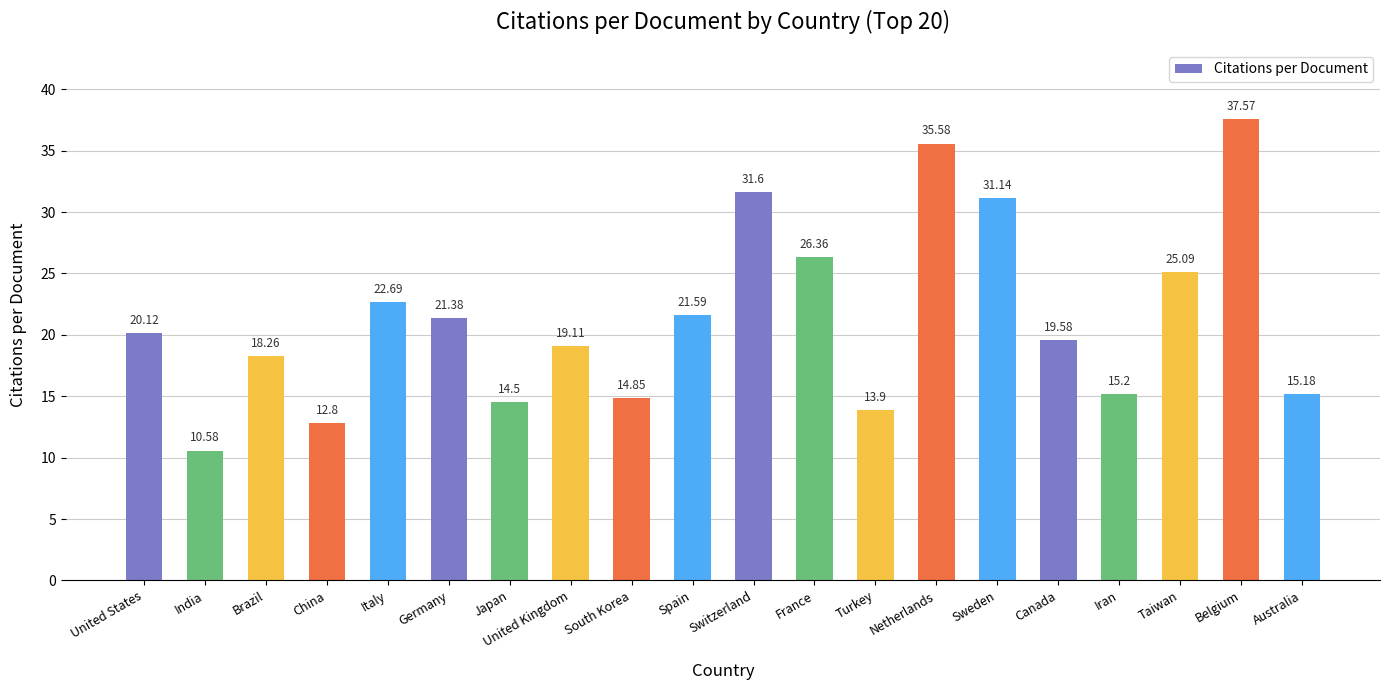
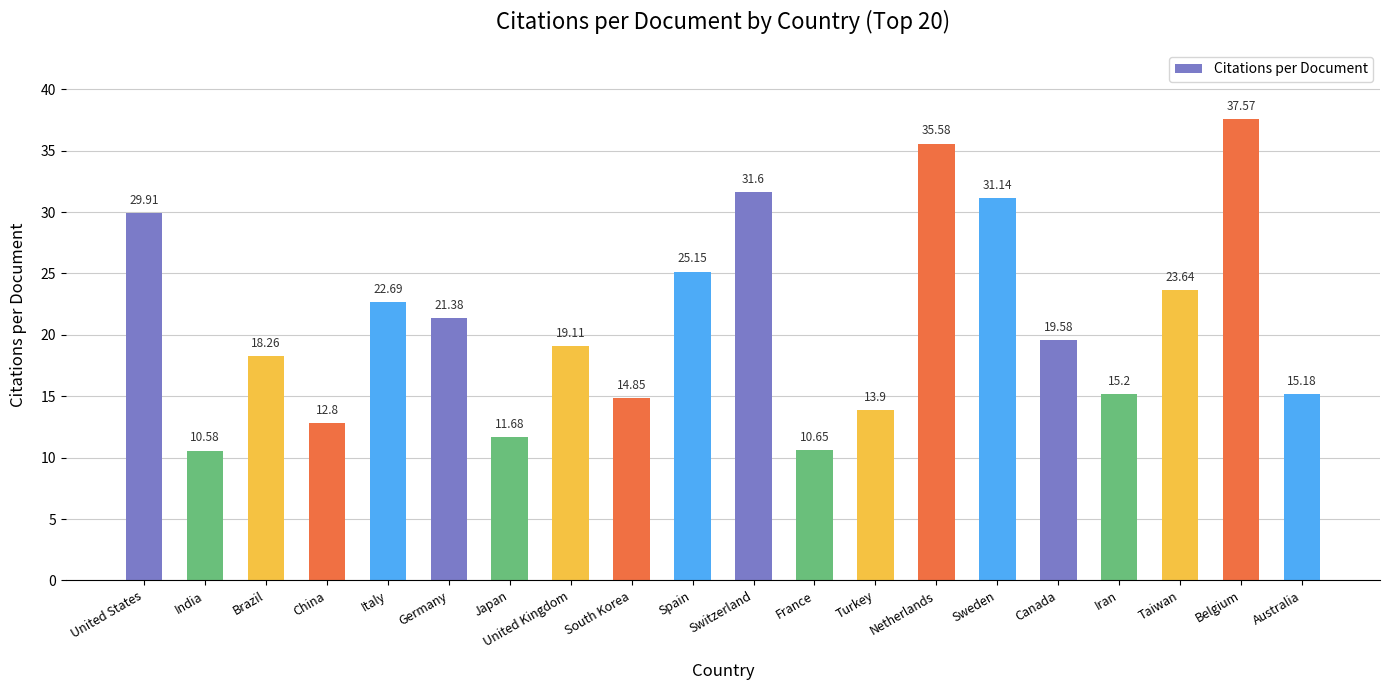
  {
-   "United States": 20.12,
+   "United States": 29.91,
    "India": 10.58,
    "Brazil": 18.26,
    "China": 12.8,
    "Italy": 22.69,
    "Germany": 21.38,
-   "Japan": 14.5,
+   "Japan": 11.68,
    "United Kingdom": 19.11,
    "South Korea": 14.85,
-   "Spain": 21.59,
+   "Spain": 25.15,
    "Switzerland": 31.6,
-   "France": 26.36,
+   "France": 10.65,
    "Turkey": 13.9,
    "Netherlands": 35.58,
    "Sweden": 31.14,
    "Canada": 19.58,
    "Iran": 15.2,
-   "Taiwan": 25.09,
+   "Taiwan": 23.64,
    "Belgium": 37.57,
    "Australia": 15.18
  }
